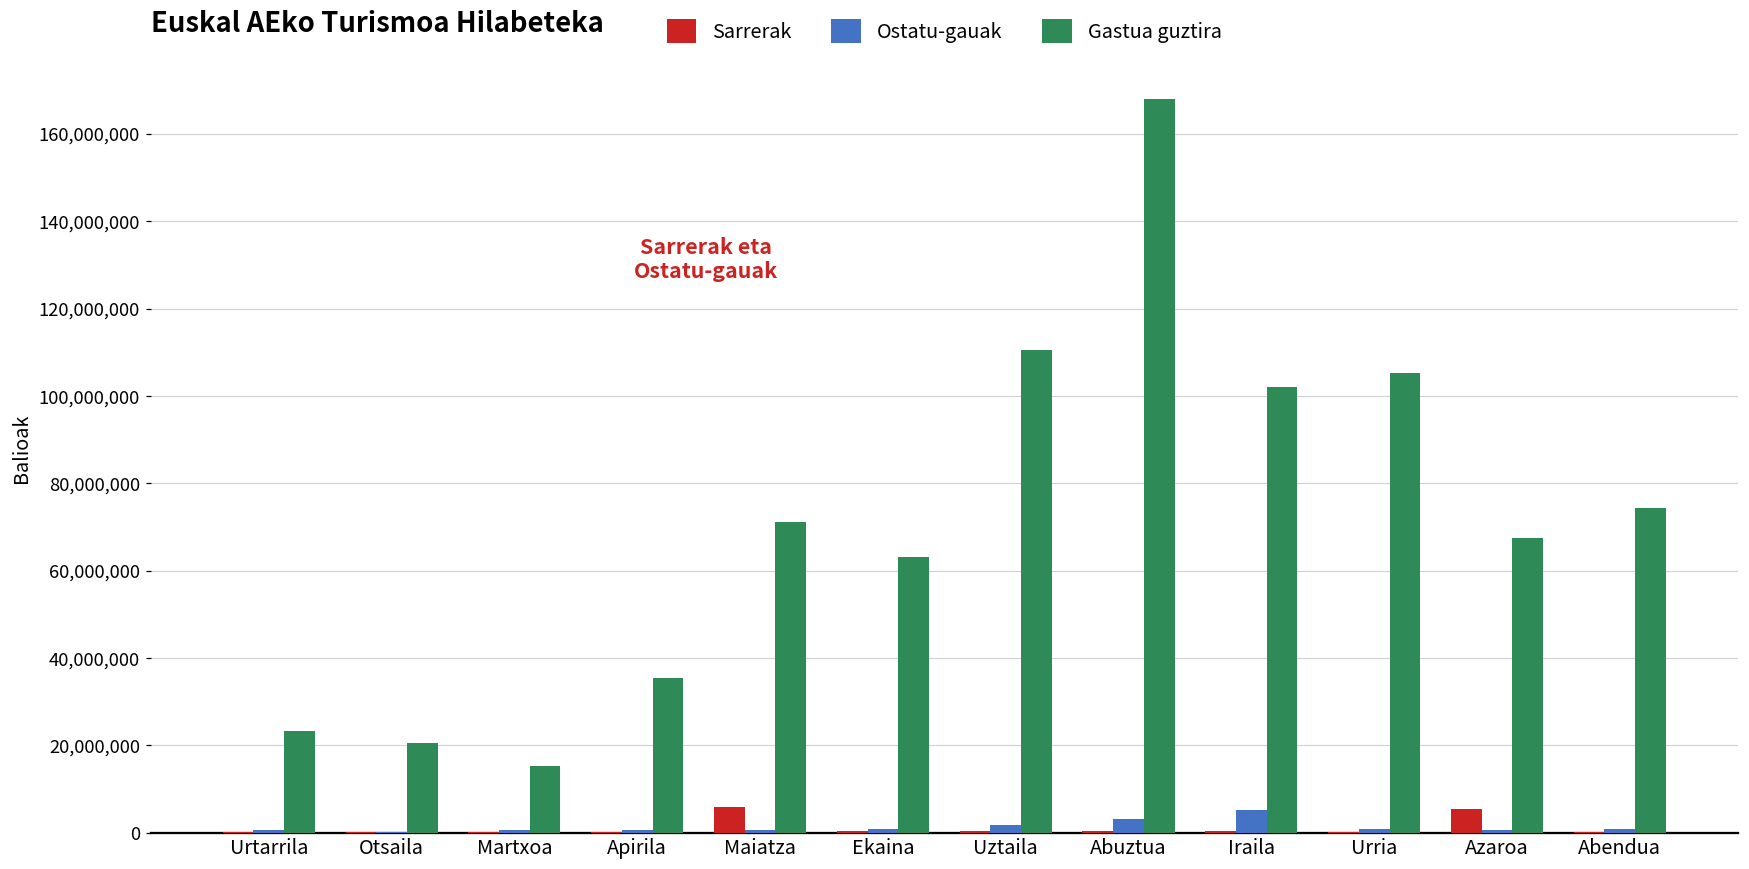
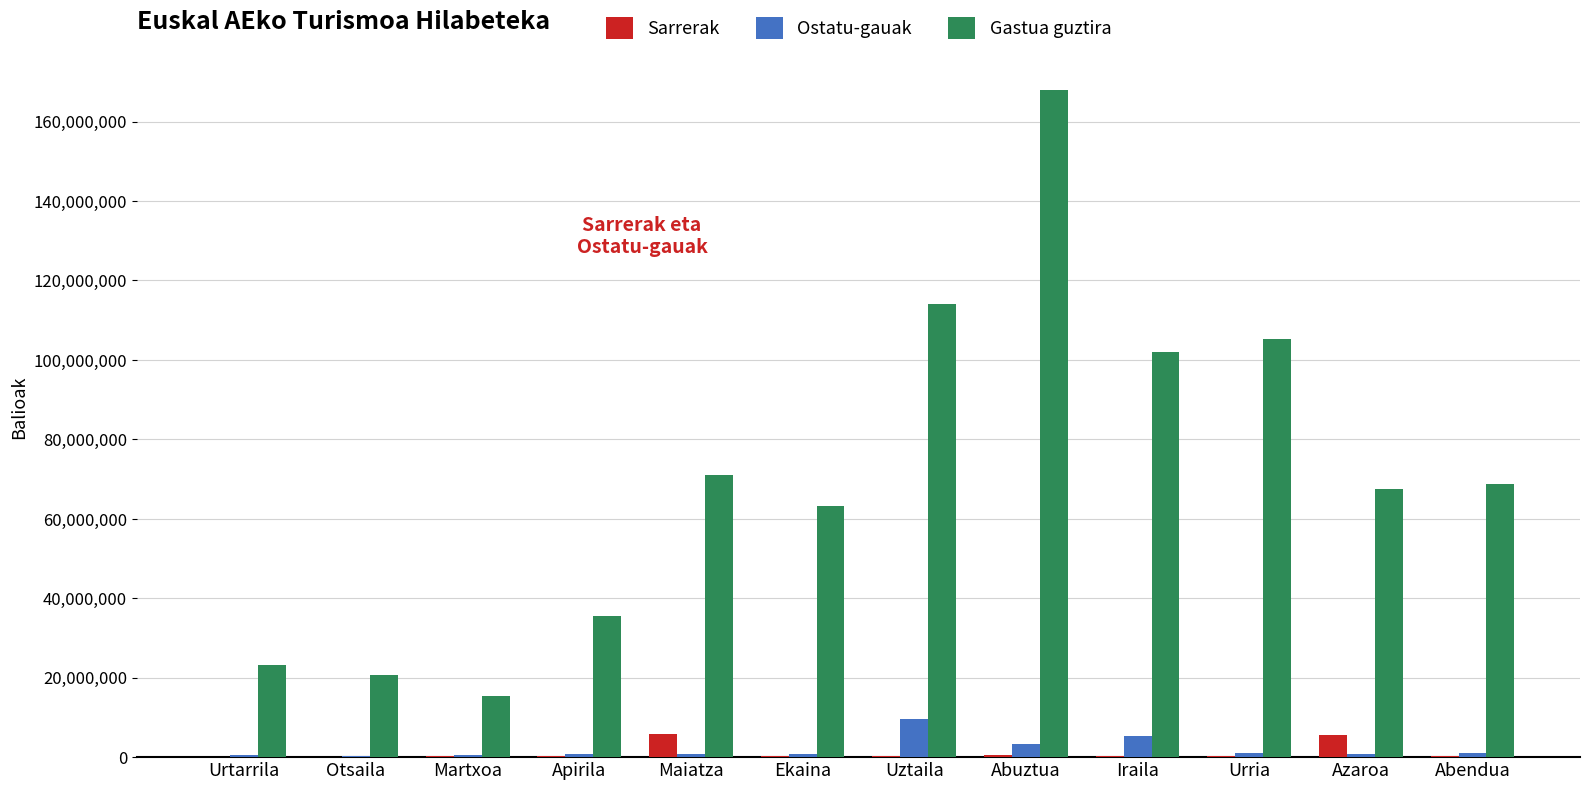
  {
    "Sarrerak": {
      "Maiatza": "6,000,000",
      "Azaroa": "5,000,000"
    },
    "Ostatu-gauak": {
      "Apirila": "1,000,000",
      "Maiatza": "1,000,000",
      "Ekaina": "1,000,000",
-     "Uztaila": "2,000,000",
+     "Uztaila": "10,000,000",
      "Abuztua": "3,000,000",
      "Iraila": "5,000,000",
      "Urria": "1,000,000",
      "Azaroa": "1,000,000",
      "Abendua": "1,000,000"
    },
    "Gastua guztira": {
      "Urtarrila": "23,000,000",
      "Otsaila": "21,000,000",
      "Martxoa": "15,000,000",
      "Apirila": "36,000,000",
      "Maiatza": "71,000,000",
      "Ekaina": "63,000,000",
-     "Uztaila": "111,000,000",
+     "Uztaila": "114,000,000",
      "Abuztua": "168,000,000",
      "Iraila": "102,000,000",
      "Urria": "105,000,000",
      "Azaroa": "67,000,000",
-     "Abendua": "74,000,000"
+     "Abendua": "69,000,000"
    }
  }
